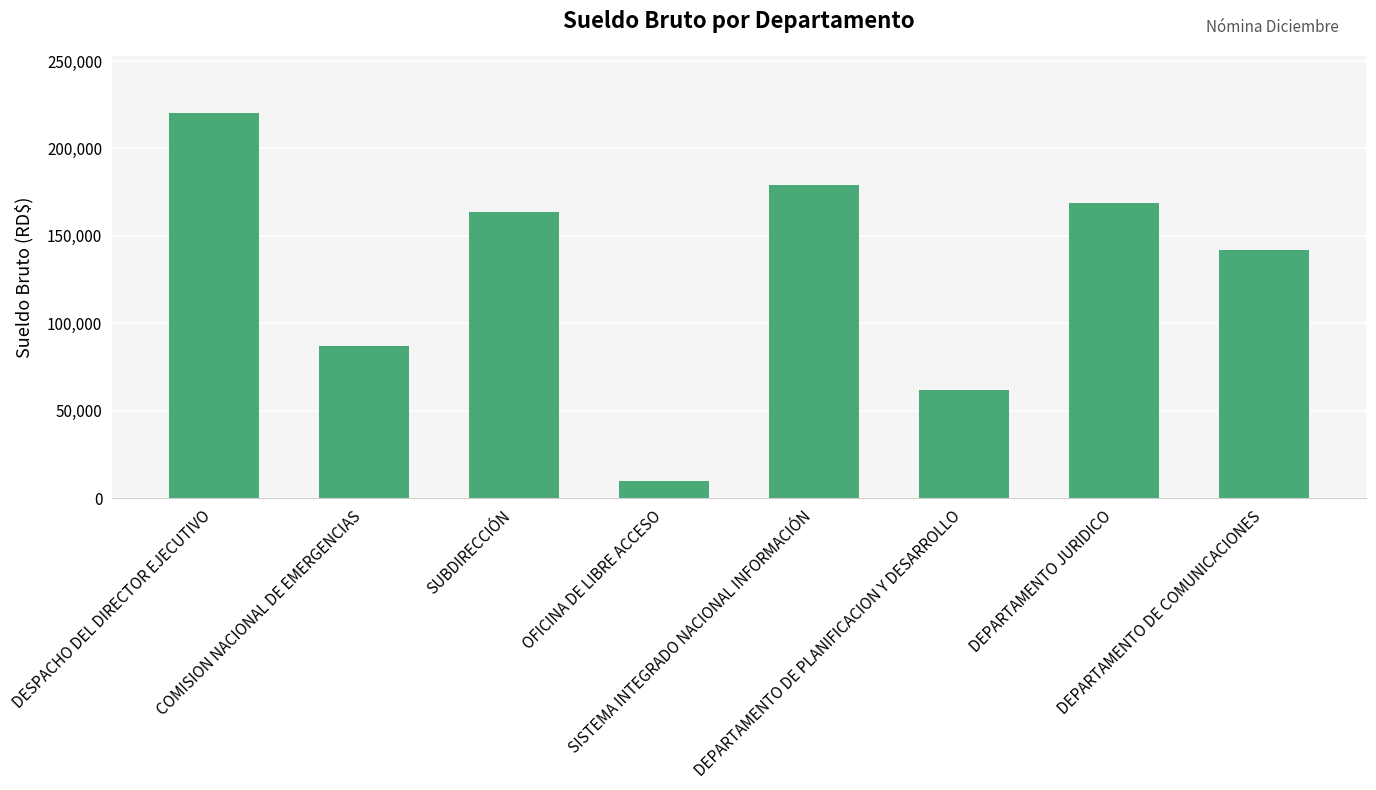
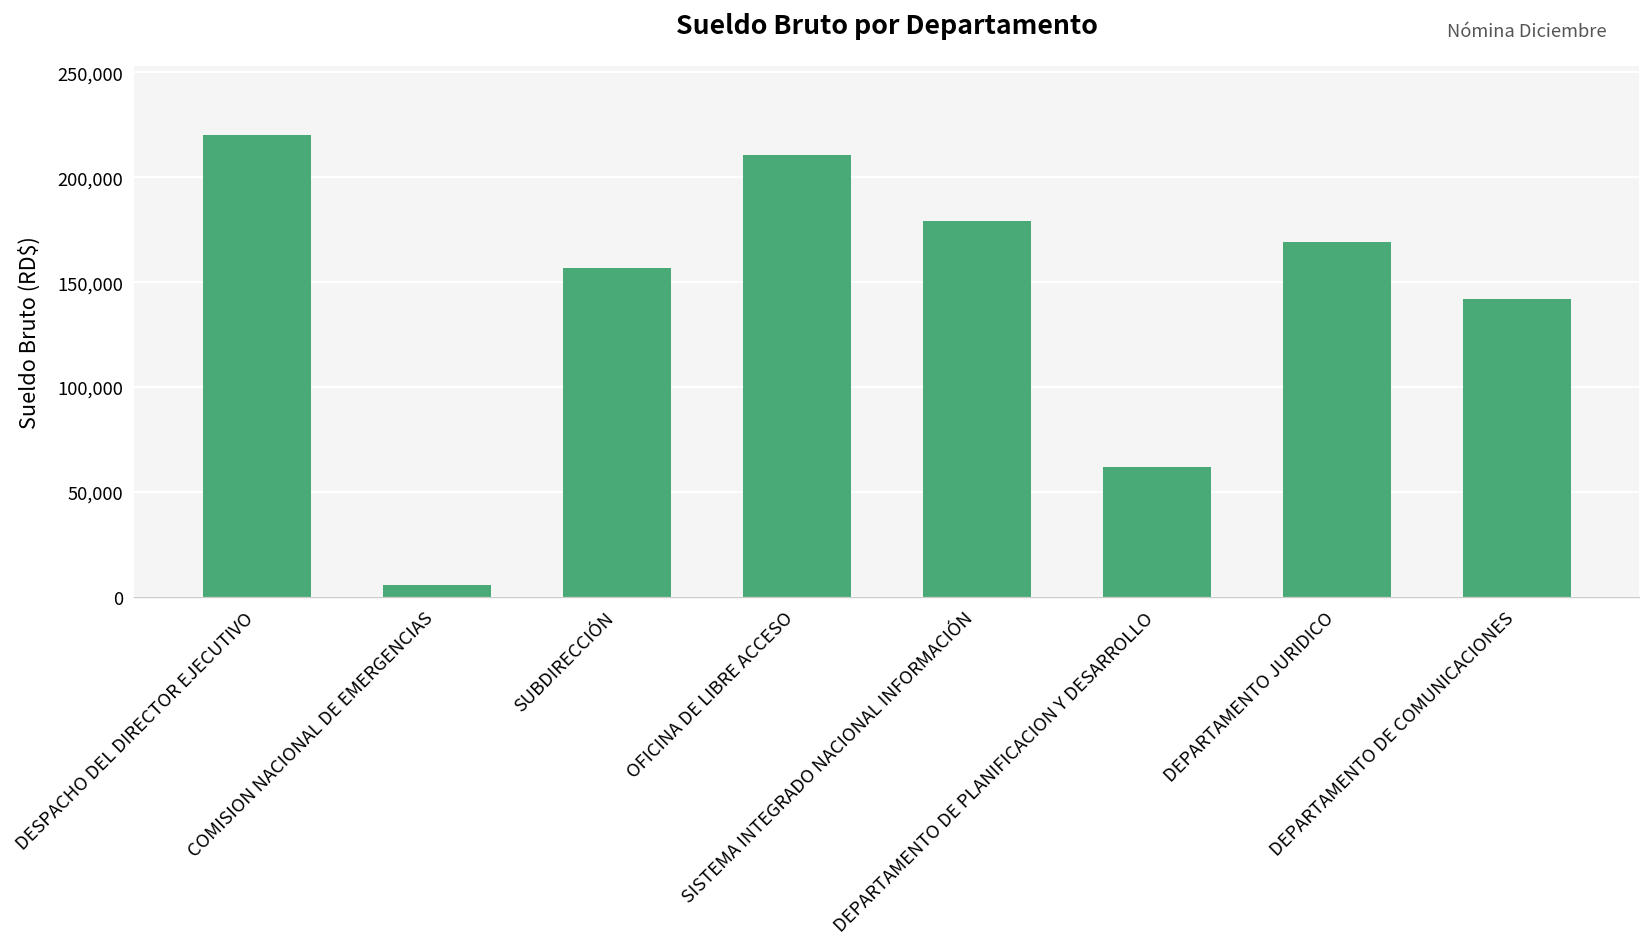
  {
    "DESPACHO DEL DIRECTOR EJECUTIVO": "220,000",
-   "COMISION NACIONAL DE EMERGENCIAS": "87,000",
-   "SUBDIRECCIÓN": "164,000",
-   "OFICINA DE LIBRE ACCESO": "10,000",
+   "COMISION NACIONAL DE EMERGENCIAS": "6,000",
+   "SUBDIRECCIÓN": "157,000",
+   "OFICINA DE LIBRE ACCESO": "210,000",
    "SISTEMA INTEGRADO NACIONAL INFORMACIÓN": "179,000",
    "DEPARTAMENTO DE PLANIFICACION Y DESARROLLO": "62,000",
    "DEPARTAMENTO JURIDICO": "169,000",
    "DEPARTAMENTO DE COMUNICACIONES": "142,000"
  }
